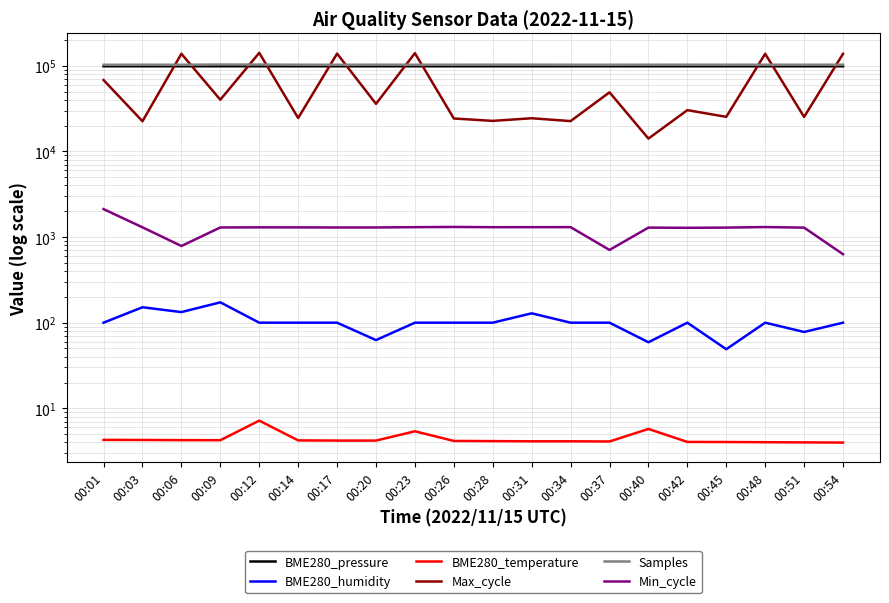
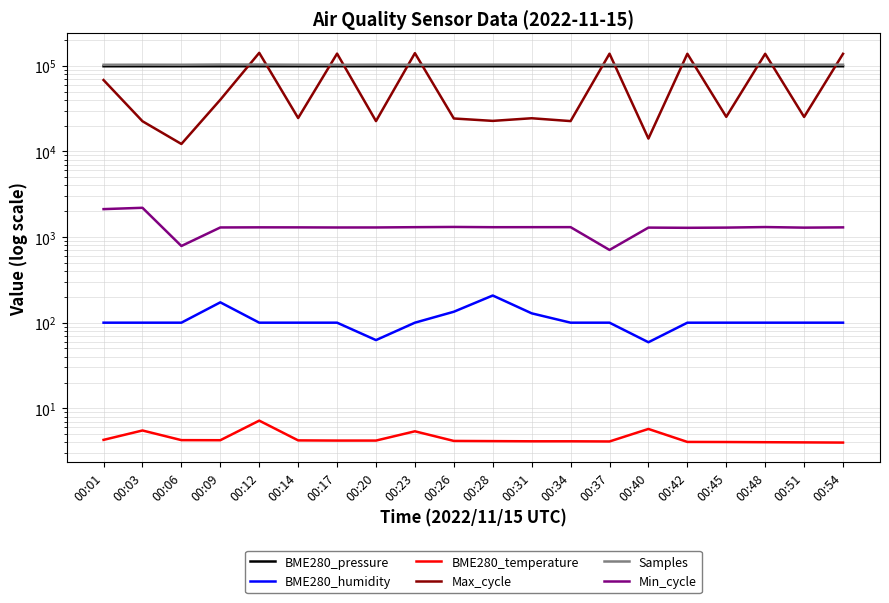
  {
    "BME280_humidity": {
      "00:01": 100,
-     "00:03": 150,
-     "00:06": 130,
+     "00:03": 100,
+     "00:06": 100,
      "00:09": 170,
      "00:12": 100,
      "00:14": 100,
      "00:17": 100,
      "00:20": 60,
      "00:23": 100,
-     "00:26": 100,
-     "00:28": 100,
+     "00:26": 130,
+     "00:28": 210,
      "00:31": 130,
      "00:34": 100,
      "00:37": 100,
      "00:40": 60,
      "00:42": 100,
-     "00:45": 50,
+     "00:45": 100,
      "00:48": 100,
-     "00:51": 80,
+     "00:51": 100,
      "00:54": 100
    },
    "BME280_temperature": {
      "00:01": 4,
-     "00:03": 4,
+     "00:03": 6,
      "00:06": 4,
      "00:09": 4,
      "00:12": 7,
      "00:14": 4,
      "00:17": 4,
      "00:20": 4,
      "00:23": 5,
      "00:26": 4,
      "00:28": 4,
      "00:31": 4,
      "00:34": 4,
      "00:37": 4,
      "00:40": 6,
      "00:42": 4,
      "00:45": 4,
      "00:48": 4,
      "00:51": 4,
      "00:54": 4
    },
    "Max_cycle": {
      "00:01": 70000,
      "00:03": 23000,
-     "00:06": 140000,
+     "00:06": 12000,
      "00:09": 40000,
      "00:12": 140000,
      "00:14": 25000,
      "00:17": 140000,
-     "00:20": 36000,
+     "00:20": 23000,
      "00:23": 140000,
      "00:26": 24000,
      "00:28": 23000,
      "00:31": 24000,
      "00:34": 23000,
-     "00:37": 50000,
+     "00:37": 140000,
      "00:40": 14000,
-     "00:42": 30000,
+     "00:42": 140000,
      "00:45": 25000,
      "00:48": 140000,
      "00:51": 25000,
      "00:54": 140000
    },
    "Min_cycle": {
      "00:01": 2100,
-     "00:03": 1300,
+     "00:03": 2200,
      "00:06": 800,
      "00:09": 1300,
      "00:12": 1300,
      "00:14": 1300,
      "00:17": 1300,
      "00:20": 1300,
      "00:23": 1300,
      "00:26": 1300,
      "00:28": 1300,
      "00:31": 1300,
      "00:34": 1300,
      "00:37": 700,
      "00:40": 1300,
      "00:42": 1300,
      "00:45": 1300,
      "00:48": 1300,
      "00:51": 1300,
-     "00:54": 600
+     "00:54": 1300
    }
  }
